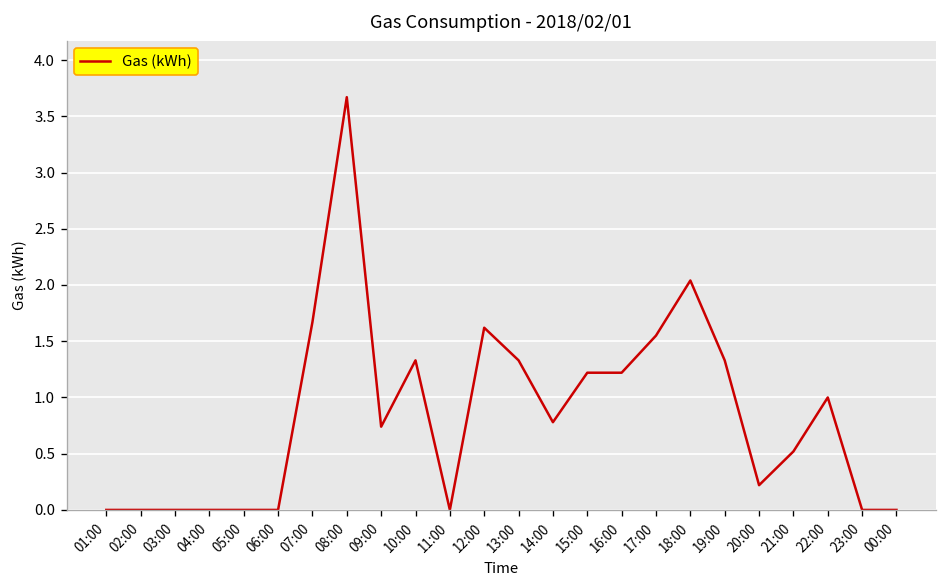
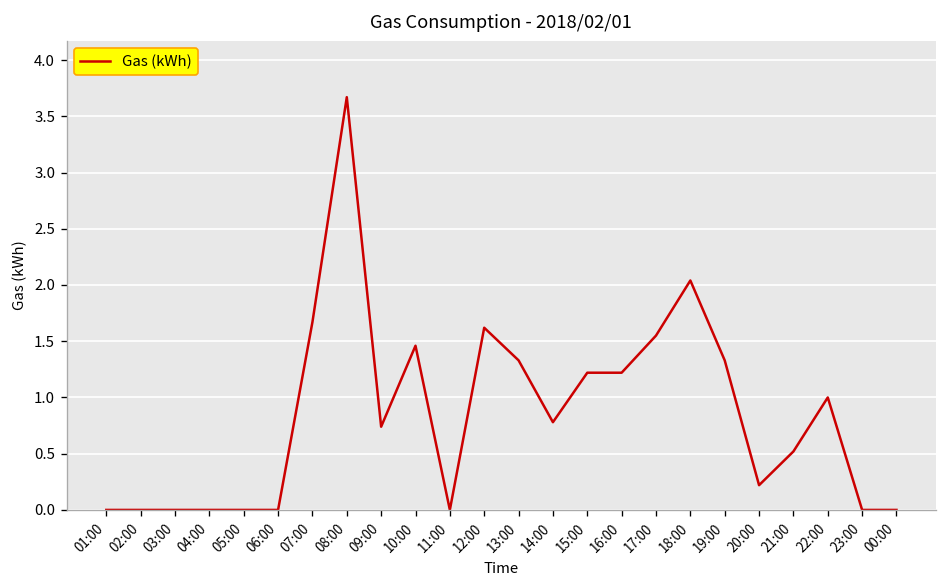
  {
    "01:00": 0.0,
    "02:00": 0.0,
    "03:00": 0.0,
    "04:00": 0.0,
    "05:00": 0.0,
    "06:00": 0.0,
    "07:00": 1.7,
    "08:00": 3.7,
    "09:00": 0.7,
-   "10:00": 1.3,
+   "10:00": 1.5,
    "11:00": 0.0,
    "12:00": 1.6,
    "13:00": 1.3,
    "14:00": 0.8,
    "15:00": 1.2,
    "16:00": 1.2,
    "17:00": 1.6,
    "18:00": 2.0,
    "19:00": 1.3,
    "20:00": 0.2,
    "21:00": 0.5,
    "22:00": 1.0,
    "23:00": 0.0,
    "00:00": 0.0
  }
